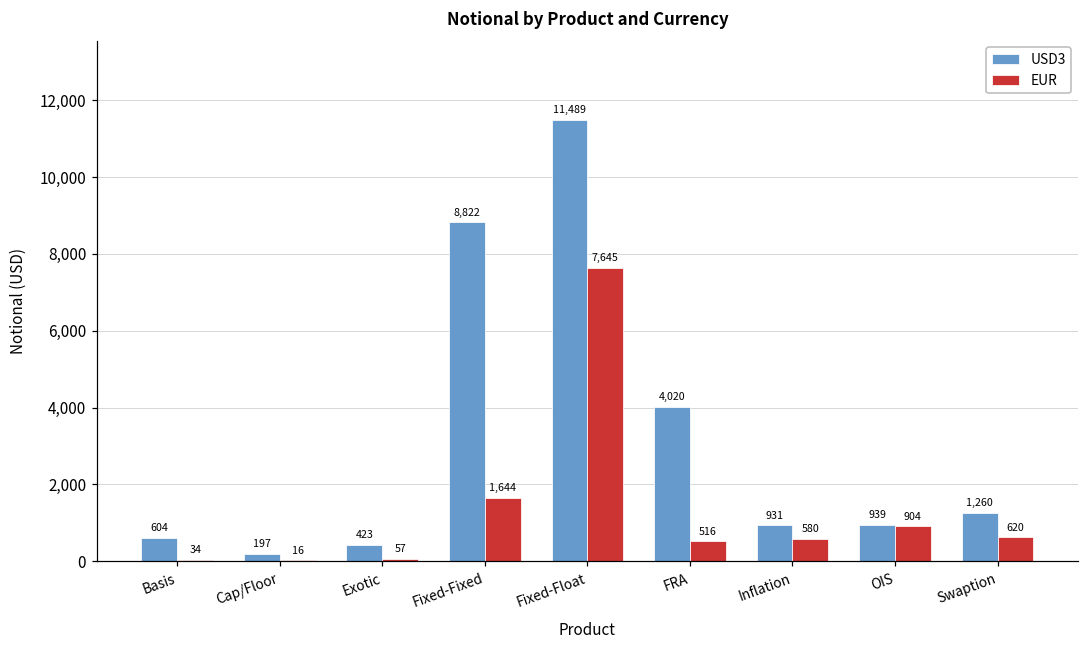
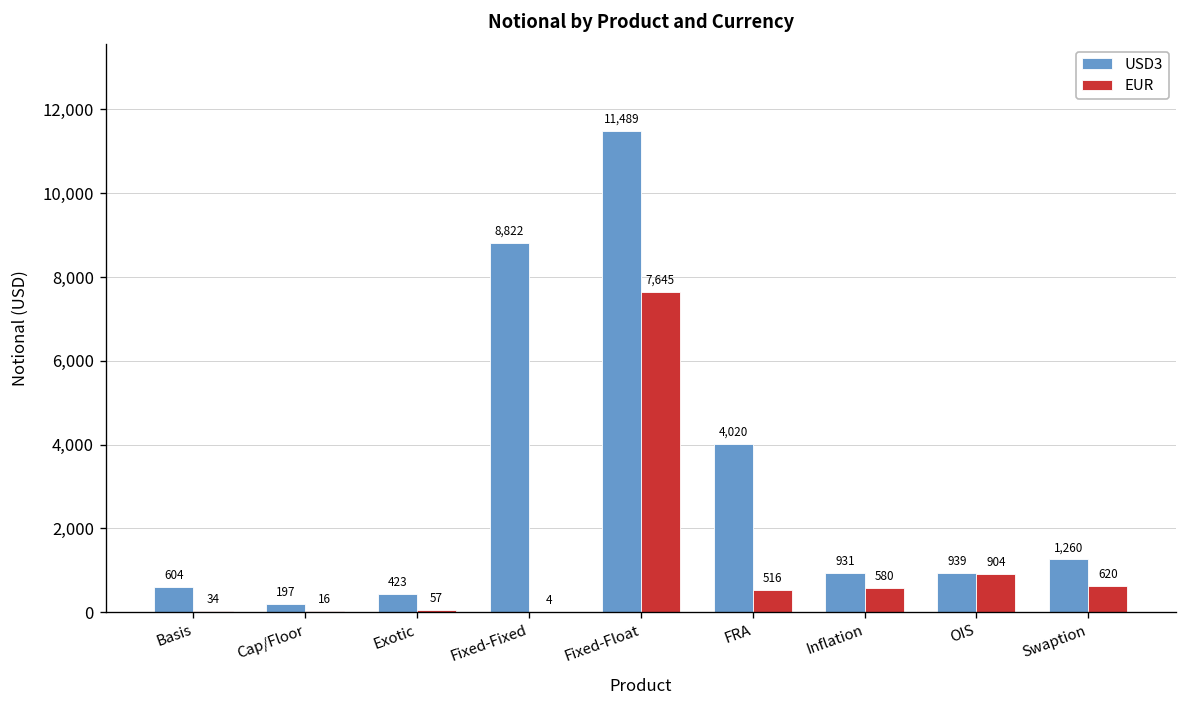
  {
    "USD3": {
      "Basis": "604",
      "Cap/Floor": "197",
      "Exotic": "423",
      "Fixed-Fixed": "8,822",
      "Fixed-Float": "11,489",
      "FRA": "4,020",
      "Inflation": "931",
      "OIS": "939",
      "Swaption": "1,260"
    },
    "EUR": {
      "Basis": "34",
      "Cap/Floor": "16",
      "Exotic": "57",
-     "Fixed-Fixed": "1,644",
+     "Fixed-Fixed": "4",
      "Fixed-Float": "7,645",
      "FRA": "516",
      "Inflation": "580",
      "OIS": "904",
      "Swaption": "620"
    }
  }
